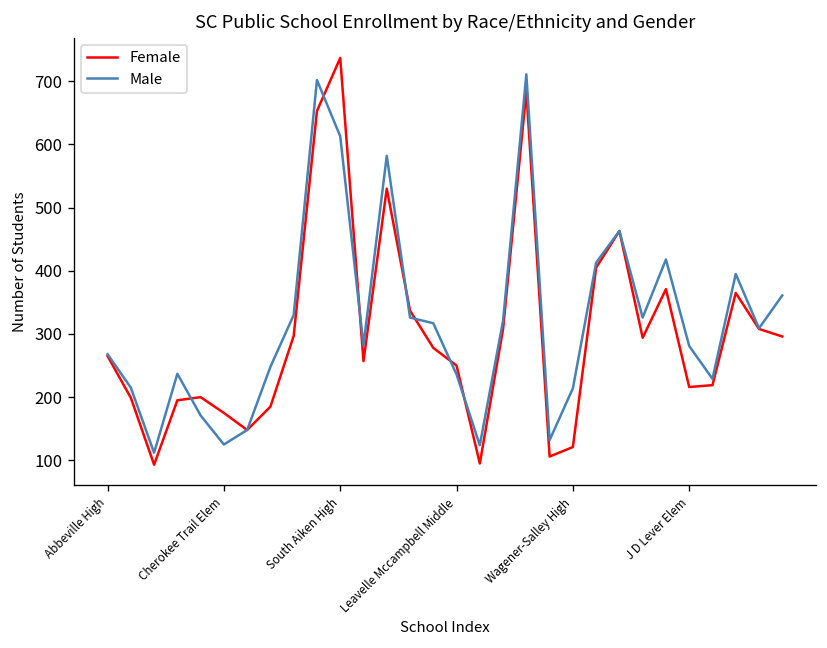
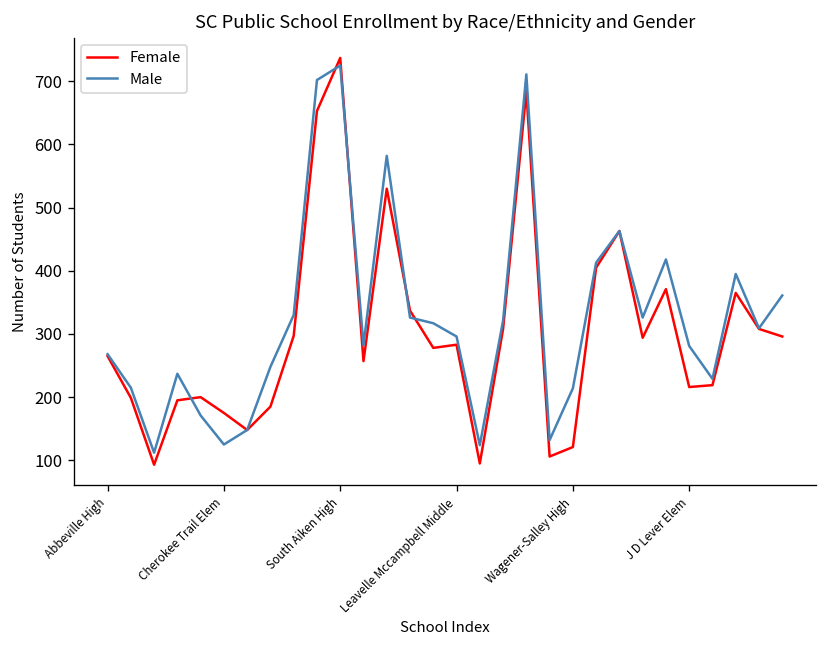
  {
    "Female": {
      "Cherokee Trail Elem": 180,
      "South Aiken High": 740,
-     "Leavelle Mccampbell Middle": 250,
+     "Leavelle Mccampbell Middle": 280,
      "Wagener-Salley High": 120,
      "J D Lever Elem": 220
    },
    "Male": {
      "Cherokee Trail Elem": 130,
-     "South Aiken High": 610,
-     "Leavelle Mccampbell Middle": 240,
+     "South Aiken High": 730,
+     "Leavelle Mccampbell Middle": 300,
      "Wagener-Salley High": 210,
      "J D Lever Elem": 280
    }
  }
